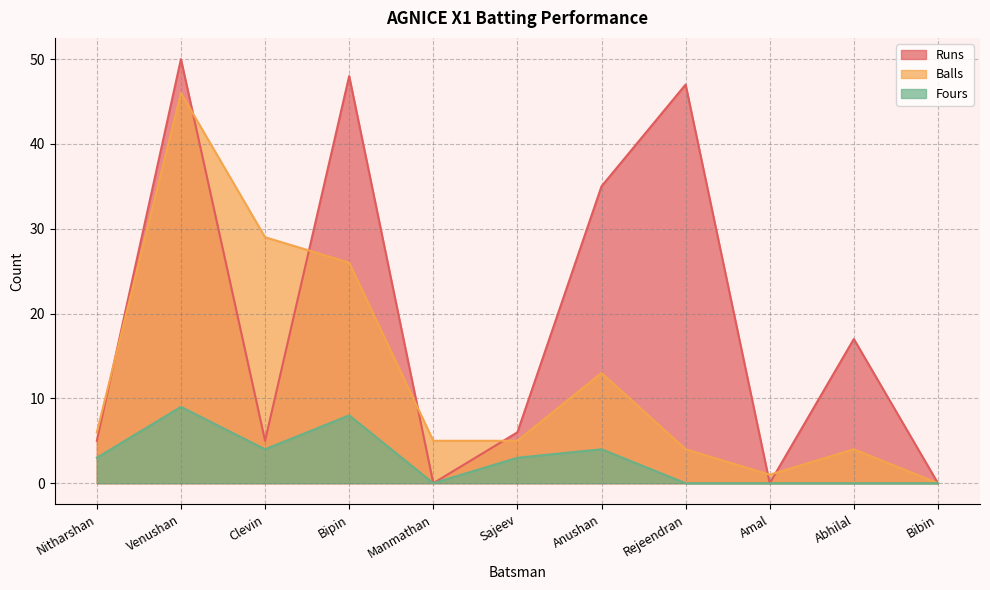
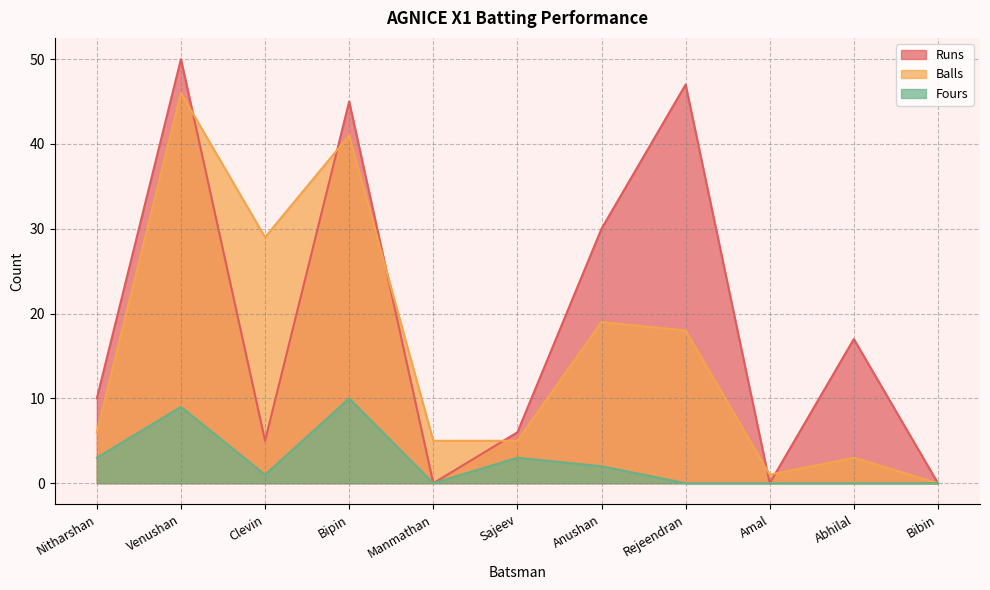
  {
    "Runs": {
-     "Nitharshan": 5,
+     "Nitharshan": 10,
      "Venushan": 50,
      "Clevin": 5,
-     "Bipin": 48,
+     "Bipin": 45,
      "Sajeev": 6,
-     "Anushan": 35,
+     "Anushan": 30,
      "Rejeendran": 47,
      "Abhilal": 17
    },
    "Balls": {
      "Nitharshan": 6,
      "Venushan": 46,
      "Clevin": 29,
-     "Bipin": 26,
+     "Bipin": 41,
      "Manmathan": 5,
      "Sajeev": 5,
-     "Anushan": 13,
-     "Rejeendran": 4,
+     "Anushan": 19,
+     "Rejeendran": 18,
      "Amal": 1,
-     "Abhilal": 4
+     "Abhilal": 3
    },
    "Fours": {
      "Nitharshan": 3,
      "Venushan": 9,
-     "Clevin": 4,
-     "Bipin": 8,
+     "Clevin": 1,
+     "Bipin": 10,
      "Sajeev": 3,
-     "Anushan": 4,
+     "Anushan": 2,
      "Rejeendran": 0,
      "Abhilal": 0
    }
  }
